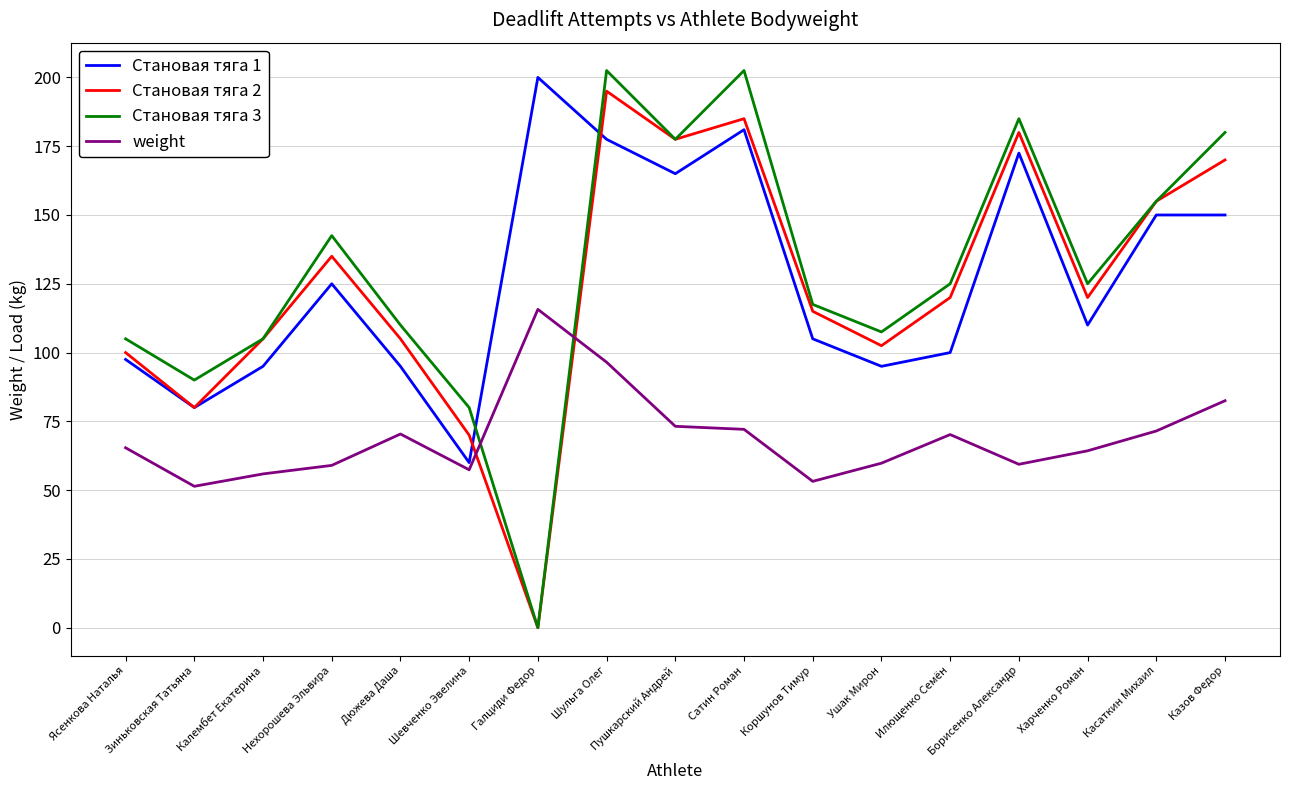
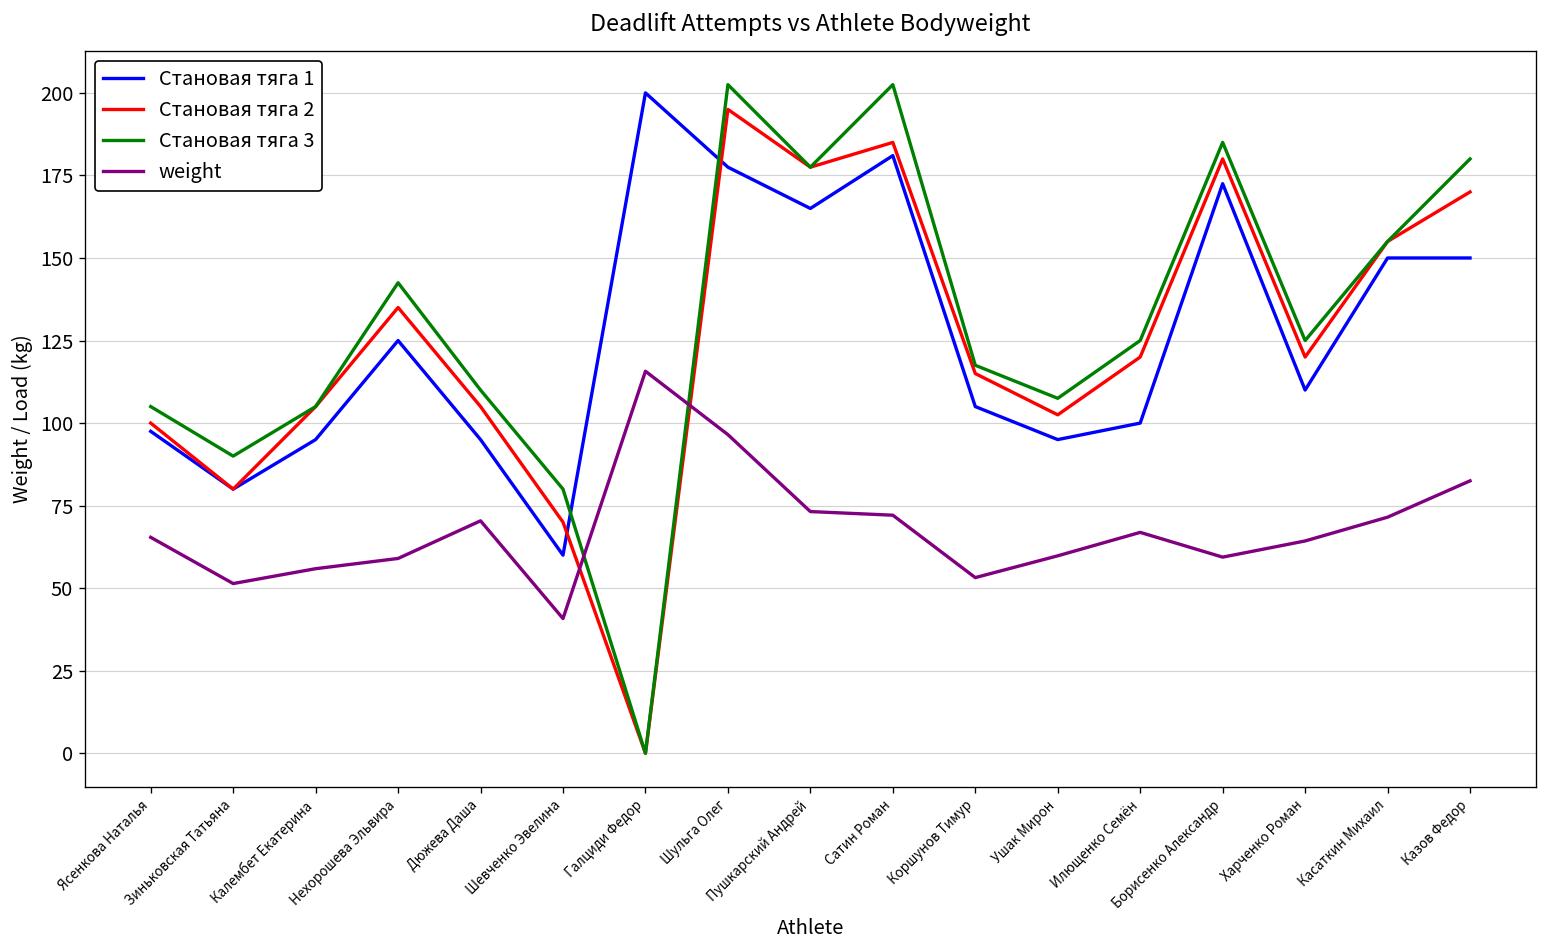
  {
    "Становая тяга 1": {
      "Ясенкова Наталья": 98,
      "Калембет Екатерина": 95,
      "Нехорошева Эльвира": 125,
      "Дюжева Даша": 95,
      "Шевченко Эвелина": 60,
      "Галциди Федор": 200,
      "Шульга Олег": 178,
      "Пушкарский Андрей": 165,
      "Сатин Роман": 181,
      "Коршунов Тимур": 105,
      "Ушак Мирон": 95,
      "Илющенко Семён": 100,
      "Борисенко Александр": 173,
      "Харченко Роман": 110,
      "Касаткин Михаил": 150,
      "Казов Федор": 150
    },
    "Становая тяга 2": {
      "Ясенкова Наталья": 100,
      "Нехорошева Эльвира": 135,
      "Дюжева Даша": 105,
      "Шевченко Эвелина": 70,
      "Шульга Олег": 195,
      "Сатин Роман": 185,
      "Коршунов Тимур": 115,
      "Ушак Мирон": 103,
      "Илющенко Семён": 120,
      "Борисенко Александр": 180,
      "Харченко Роман": 120,
      "Казов Федор": 170
    },
    "Становая тяга 3": {
      "Ясенкова Наталья": 105,
      "Зиньковская Татьяна": 90,
      "Нехорошева Эльвира": 143,
      "Дюжева Даша": 110,
      "Шевченко Эвелина": 80,
      "Шульга Олег": 203,
      "Сатин Роман": 203,
      "Коршунов Тимур": 118,
      "Ушак Мирон": 108,
      "Илющенко Семён": 125,
      "Борисенко Александр": 185,
      "Харченко Роман": 125,
      "Казов Федор": 180
    },
    "weight": {
      "Ясенкова Наталья": 65,
      "Зиньковская Татьяна": 51,
      "Калембет Екатерина": 56,
      "Нехорошева Эльвира": 59,
      "Дюжева Даша": 70,
-     "Шевченко Эвелина": 57,
+     "Шевченко Эвелина": 41,
      "Галциди Федор": 116,
      "Шульга Олег": 97,
      "Пушкарский Андрей": 73,
      "Сатин Роман": 72,
      "Коршунов Тимур": 53,
      "Ушак Мирон": 60,
-     "Илющенко Семён": 70,
+     "Илющенко Семён": 67,
      "Борисенко Александр": 59,
      "Харченко Роман": 64,
      "Касаткин Михаил": 72,
      "Казов Федор": 83
    }
  }
